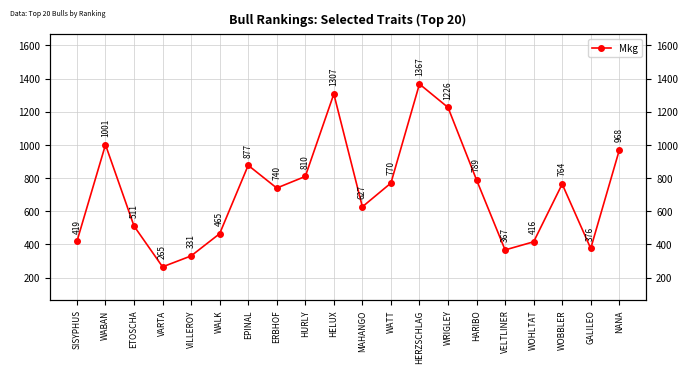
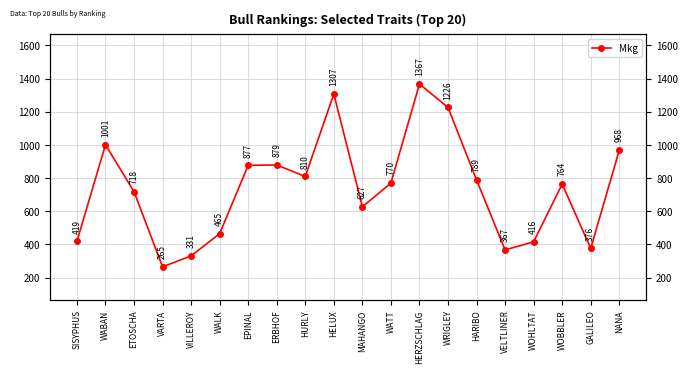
  {
    "SISYPHUS": 419,
    "WABAN": 1001,
-   "ETOSCHA": 511,
+   "ETOSCHA": 718,
    "VARTA": 265,
    "VILLEROY": 331,
    "WALK": 465,
    "EPINAL": 877,
-   "ERBHOF": 740,
+   "ERBHOF": 879,
    "HURLY": 810,
    "HELUX": 1307,
    "MAHANGO": 627,
    "WATT": 770,
    "HERZSCHLAG": 1367,
    "WRIGLEY": 1226,
    "HARIBO": 789,
    "VELTLINER": 367,
    "WOHLTAT": 416,
    "WOBBLER": 764,
    "GALILEO": 376,
    "NANA": 968
  }
